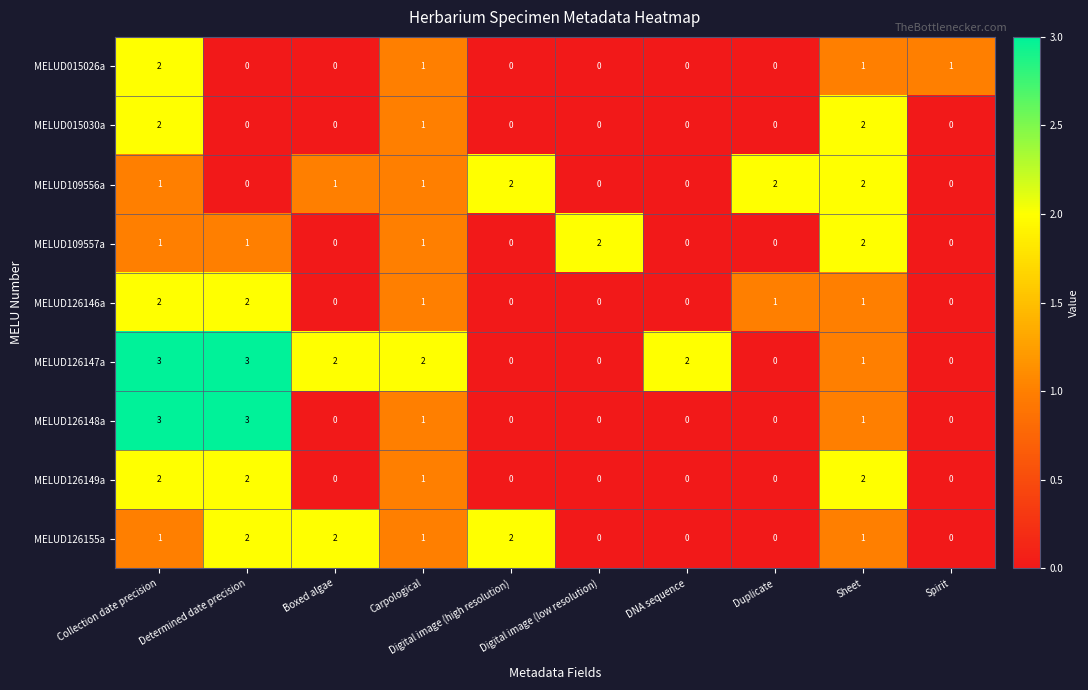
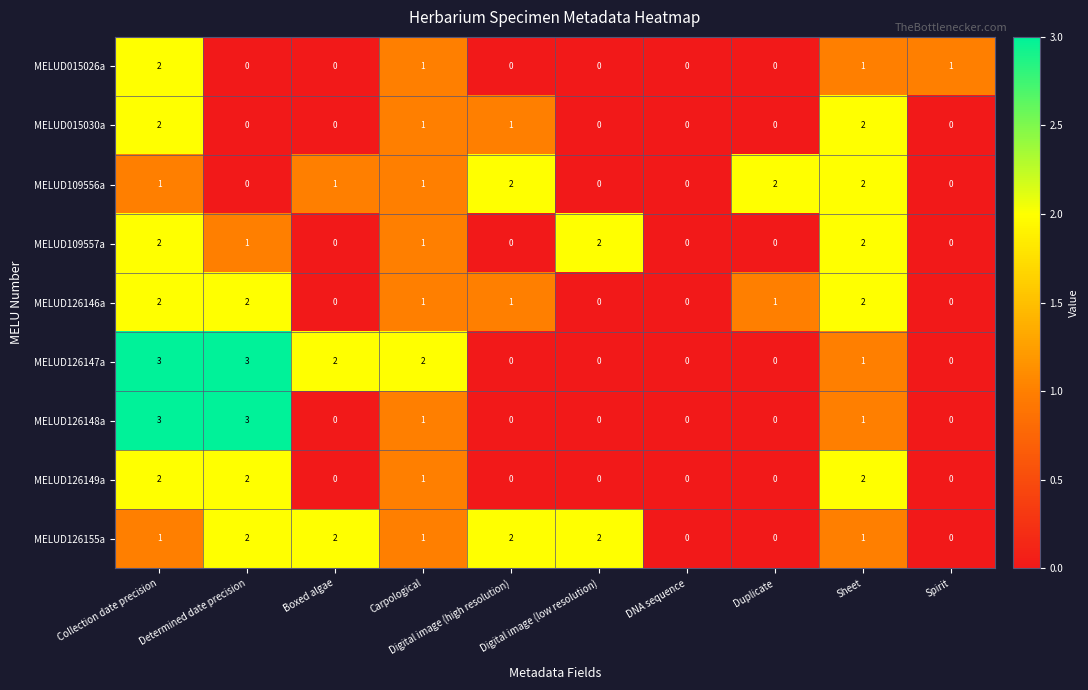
  {
    "MELUD015026a": {
      "Collection date precision": 2,
      "Determined date precision": 0,
      "Boxed algae": 0,
      "Carpological": 1,
      "Digital image (high resolution)": 0,
      "Digital image (low resolution)": 0,
      "DNA sequence": 0,
      "Duplicate": 0,
      "Sheet": 1,
      "Spirit": 1
    },
    "MELUD015030a": {
      "Collection date precision": 2,
      "Determined date precision": 0,
      "Boxed algae": 0,
      "Carpological": 1,
-     "Digital image (high resolution)": 0,
+     "Digital image (high resolution)": 1,
      "Digital image (low resolution)": 0,
      "DNA sequence": 0,
      "Duplicate": 0,
      "Sheet": 2,
      "Spirit": 0
    },
    "MELUD109556a": {
      "Collection date precision": 1,
      "Determined date precision": 0,
      "Boxed algae": 1,
      "Carpological": 1,
      "Digital image (high resolution)": 2,
      "Digital image (low resolution)": 0,
      "DNA sequence": 0,
      "Duplicate": 2,
      "Sheet": 2,
      "Spirit": 0
    },
    "MELUD109557a": {
-     "Collection date precision": 1,
+     "Collection date precision": 2,
      "Determined date precision": 1,
      "Boxed algae": 0,
      "Carpological": 1,
      "Digital image (high resolution)": 0,
      "Digital image (low resolution)": 2,
      "DNA sequence": 0,
      "Duplicate": 0,
      "Sheet": 2,
      "Spirit": 0
    },
    "MELUD126146a": {
      "Collection date precision": 2,
      "Determined date precision": 2,
      "Boxed algae": 0,
      "Carpological": 1,
-     "Digital image (high resolution)": 0,
+     "Digital image (high resolution)": 1,
      "Digital image (low resolution)": 0,
      "DNA sequence": 0,
      "Duplicate": 1,
-     "Sheet": 1,
+     "Sheet": 2,
      "Spirit": 0
    },
    "MELUD126147a": {
      "Collection date precision": 3,
      "Determined date precision": 3,
      "Boxed algae": 2,
      "Carpological": 2,
      "Digital image (high resolution)": 0,
      "Digital image (low resolution)": 0,
-     "DNA sequence": 2,
+     "DNA sequence": 0,
      "Duplicate": 0,
      "Sheet": 1,
      "Spirit": 0
    },
    "MELUD126148a": {
      "Collection date precision": 3,
      "Determined date precision": 3,
      "Boxed algae": 0,
      "Carpological": 1,
      "Digital image (high resolution)": 0,
      "Digital image (low resolution)": 0,
      "DNA sequence": 0,
      "Duplicate": 0,
      "Sheet": 1,
      "Spirit": 0
    },
    "MELUD126149a": {
      "Collection date precision": 2,
      "Determined date precision": 2,
      "Boxed algae": 0,
      "Carpological": 1,
      "Digital image (high resolution)": 0,
      "Digital image (low resolution)": 0,
      "DNA sequence": 0,
      "Duplicate": 0,
      "Sheet": 2,
      "Spirit": 0
    },
    "MELUD126155a": {
      "Collection date precision": 1,
      "Determined date precision": 2,
      "Boxed algae": 2,
      "Carpological": 1,
      "Digital image (high resolution)": 2,
-     "Digital image (low resolution)": 0,
+     "Digital image (low resolution)": 2,
      "DNA sequence": 0,
      "Duplicate": 0,
      "Sheet": 1,
      "Spirit": 0
    }
  }
